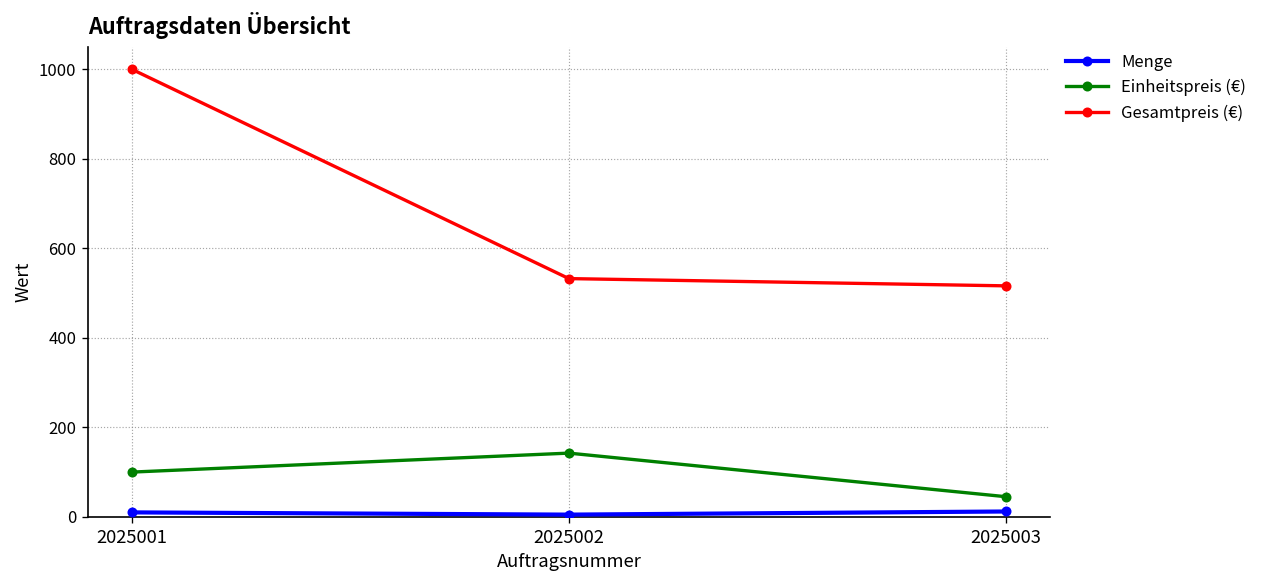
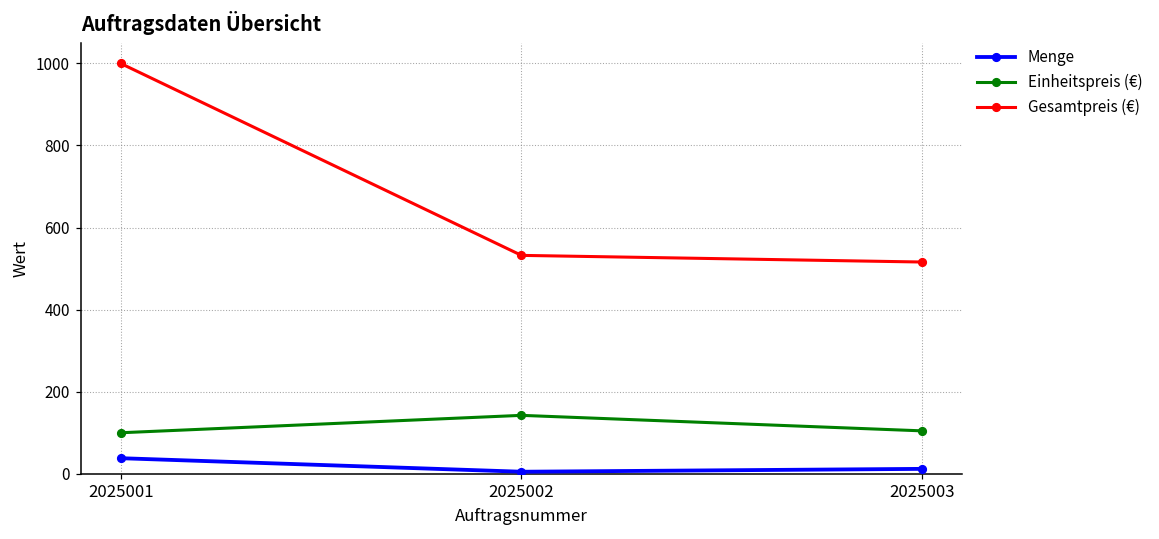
  {
    "Menge": {
-     "2025001": 10,
+     "2025001": 40,
      "2025002": 10,
      "2025003": 10
    },
    "Einheitspreis (€)": {
      "2025001": 100,
      "2025002": 140,
-     "2025003": 50
+     "2025003": 100
    },
    "Gesamtpreis (€)": {
      "2025001": 1000,
      "2025002": 530,
      "2025003": 520
    }
  }
